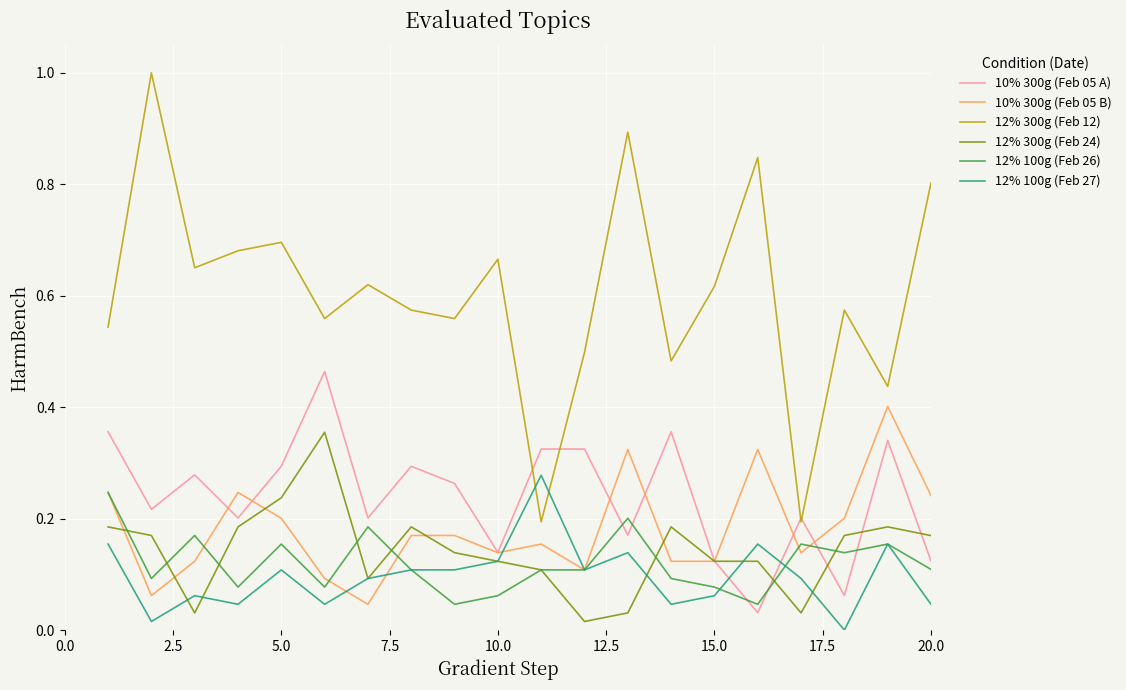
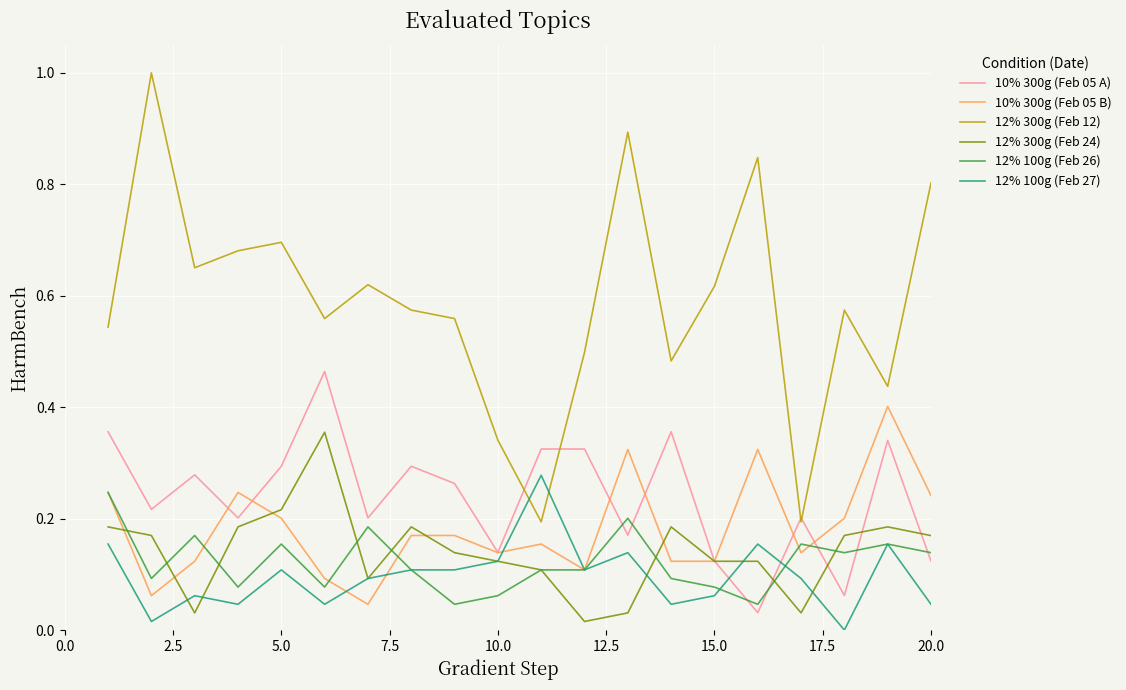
  {
    "10% 300g (Feb 05 A)": {
      "5.0": 0.29,
      "20.0": 0.12
    },
    "10% 300g (Feb 05 B)": {
      "5.0": 0.20,
      "20.0": 0.24
    },
    "12% 300g (Feb 12)": {
      "5.0": 0.70,
-     "10.0": 0.67,
+     "10.0": 0.34,
      "15.0": 0.62,
      "20.0": 0.80
    },
    "12% 300g (Feb 24)": {
-     "5.0": 0.24,
+     "5.0": 0.22,
      "20.0": 0.17
    },
    "12% 100g (Feb 26)": {
      "5.0": 0.15,
      "10.0": 0.06,
      "15.0": 0.08,
-     "20.0": 0.11
+     "20.0": 0.14
    },
    "12% 100g (Feb 27)": {
      "5.0": 0.11,
      "15.0": 0.06,
      "20.0": 0.05
    }
  }
